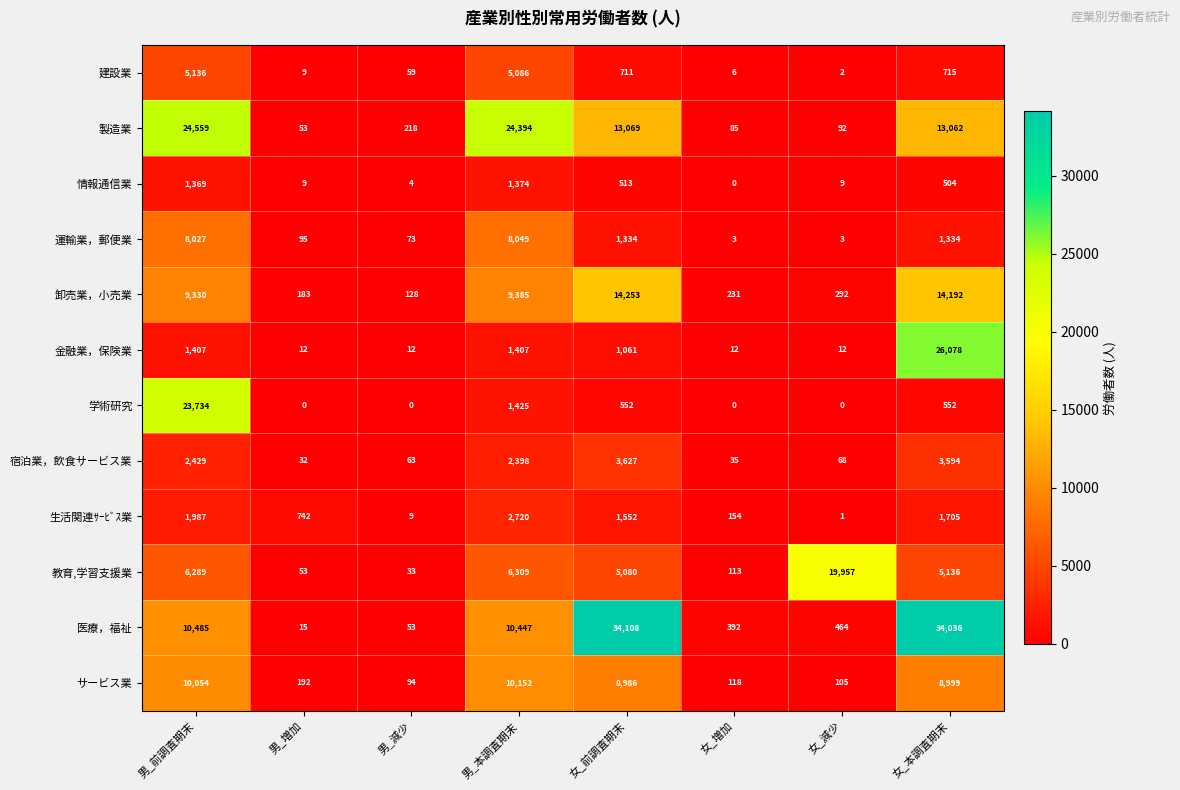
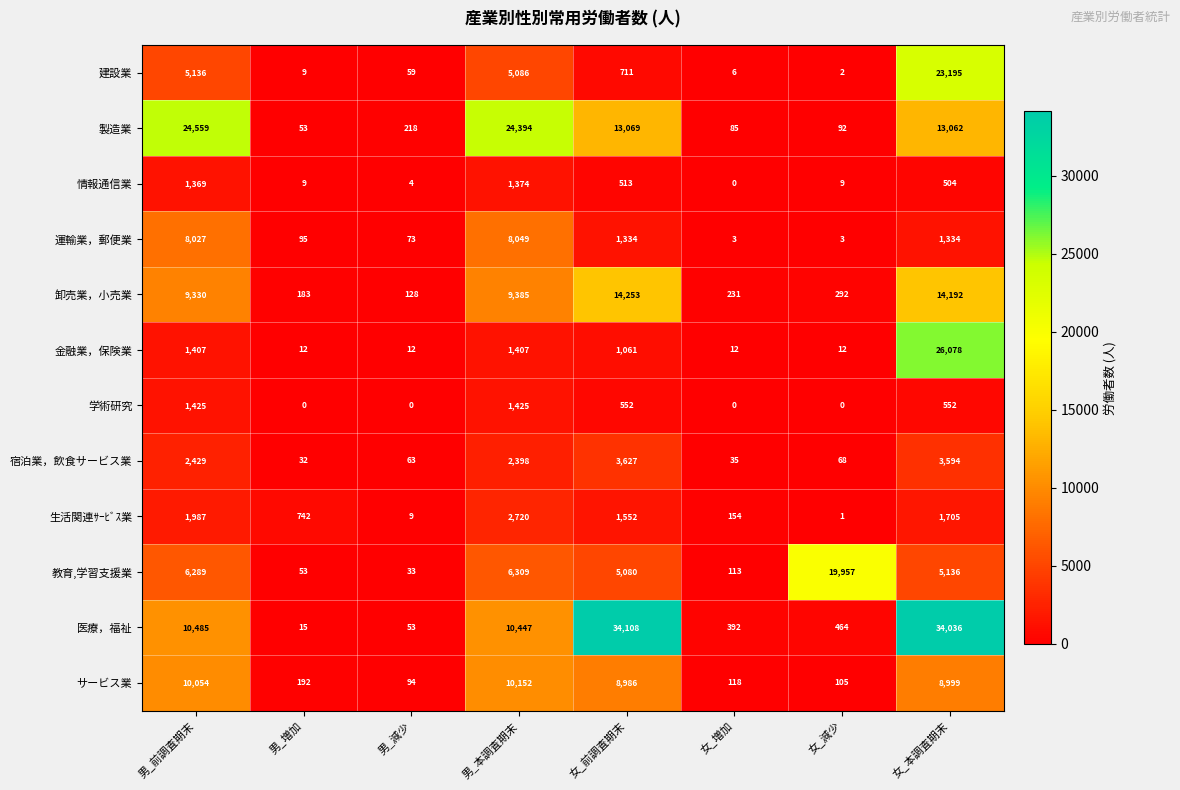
  {
    "建設業": {
      "男_前調査期末": "5,136",
      "男_増加": "9",
      "男_減少": "59",
      "男_本調査期末": "5,086",
      "女_前調査期末": "711",
      "女_増加": "6",
      "女_減少": "2",
-     "女_本調査期末": "715"
+     "女_本調査期末": "23,195"
    },
    "製造業": {
      "男_前調査期末": "24,559",
      "男_増加": "53",
      "男_減少": "218",
      "男_本調査期末": "24,394",
      "女_前調査期末": "13,069",
      "女_増加": "85",
      "女_減少": "92",
      "女_本調査期末": "13,062"
    },
    "情報通信業": {
      "男_前調査期末": "1,369",
      "男_増加": "9",
      "男_減少": "4",
      "男_本調査期末": "1,374",
      "女_前調査期末": "513",
      "女_増加": "0",
      "女_減少": "9",
      "女_本調査期末": "504"
    },
    "運輸業，郵便業": {
      "男_前調査期末": "8,027",
      "男_増加": "95",
      "男_減少": "73",
      "男_本調査期末": "8,049",
      "女_前調査期末": "1,334",
      "女_増加": "3",
      "女_減少": "3",
      "女_本調査期末": "1,334"
    },
    "卸売業，小売業": {
      "男_前調査期末": "9,330",
      "男_増加": "183",
      "男_減少": "128",
      "男_本調査期末": "9,385",
      "女_前調査期末": "14,253",
      "女_増加": "231",
      "女_減少": "292",
      "女_本調査期末": "14,192"
    },
    "金融業，保険業": {
      "男_前調査期末": "1,407",
      "男_増加": "12",
      "男_減少": "12",
      "男_本調査期末": "1,407",
      "女_前調査期末": "1,061",
      "女_増加": "12",
      "女_減少": "12",
      "女_本調査期末": "26,078"
    },
    "学術研究": {
-     "男_前調査期末": "23,734",
+     "男_前調査期末": "1,425",
      "男_増加": "0",
      "男_減少": "0",
      "男_本調査期末": "1,425",
      "女_前調査期末": "552",
      "女_増加": "0",
      "女_減少": "0",
      "女_本調査期末": "552"
    },
    "宿泊業，飲食サービス業": {
      "男_前調査期末": "2,429",
      "男_増加": "32",
      "男_減少": "63",
      "男_本調査期末": "2,398",
      "女_前調査期末": "3,627",
      "女_増加": "35",
      "女_減少": "68",
      "女_本調査期末": "3,594"
    },
    "生活関連ｻｰﾋﾞｽ業": {
      "男_前調査期末": "1,987",
      "男_増加": "742",
      "男_減少": "9",
      "男_本調査期末": "2,720",
      "女_前調査期末": "1,552",
      "女_増加": "154",
      "女_減少": "1",
      "女_本調査期末": "1,705"
    },
    "教育,学習支援業": {
      "男_前調査期末": "6,289",
      "男_増加": "53",
      "男_減少": "33",
      "男_本調査期末": "6,309",
      "女_前調査期末": "5,080",
      "女_増加": "113",
      "女_減少": "19,957",
      "女_本調査期末": "5,136"
    },
    "医療，福祉": {
      "男_前調査期末": "10,485",
      "男_増加": "15",
      "男_減少": "53",
      "男_本調査期末": "10,447",
      "女_前調査期末": "34,108",
      "女_増加": "392",
      "女_減少": "464",
      "女_本調査期末": "34,036"
    },
    "サービス業": {
      "男_前調査期末": "10,054",
      "男_増加": "192",
      "男_減少": "94",
      "男_本調査期末": "10,152",
      "女_前調査期末": "8,986",
      "女_増加": "118",
      "女_減少": "105",
      "女_本調査期末": "8,999"
    }
  }
